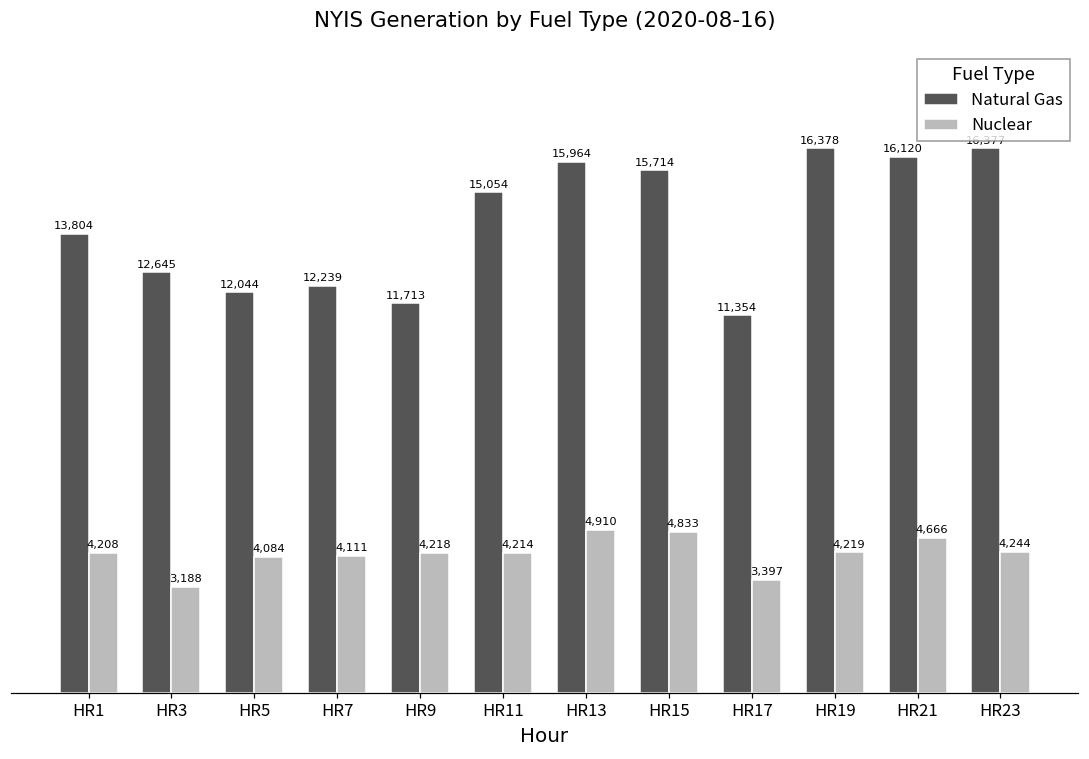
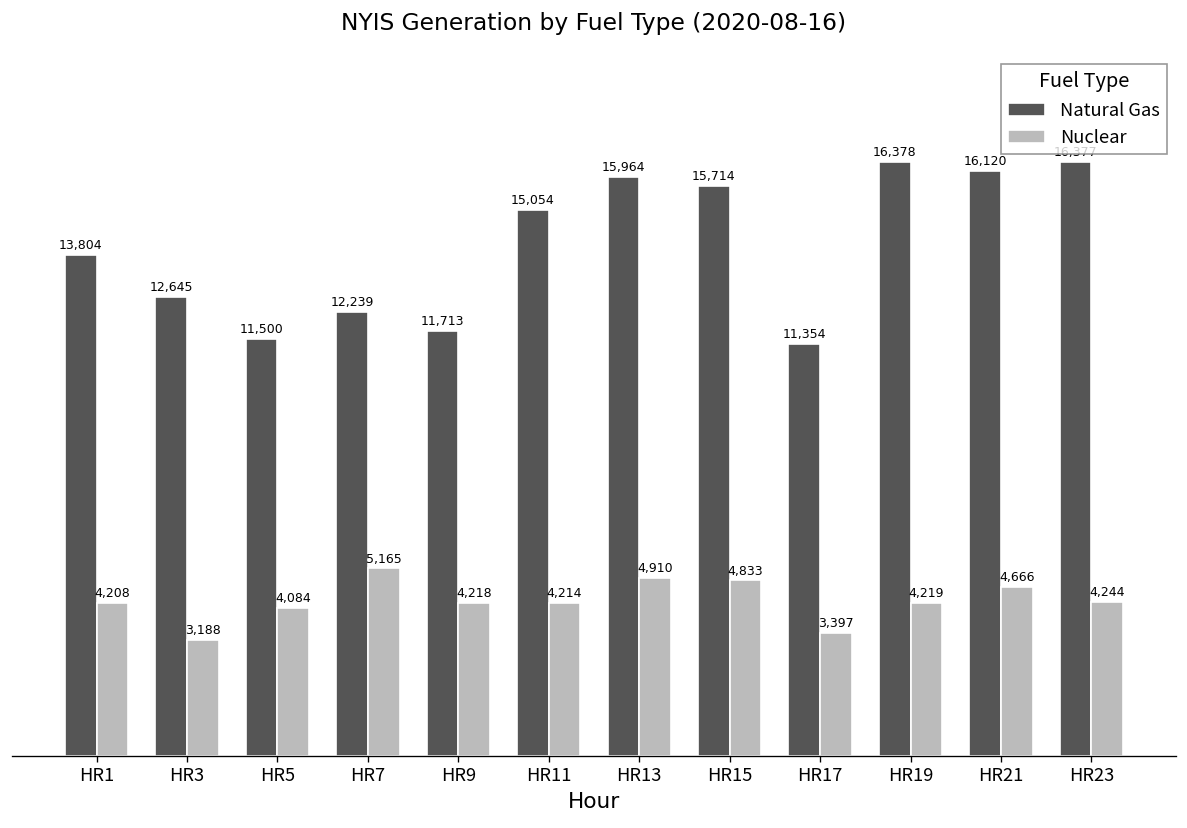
  {
    "Natural Gas": {
      "HR1": "13,804",
      "HR3": "12,645",
-     "HR5": "12,044",
+     "HR5": "11,500",
      "HR7": "12,239",
      "HR9": "11,713",
      "HR11": "15,054",
      "HR13": "15,964",
      "HR15": "15,714",
      "HR17": "11,354",
      "HR19": "16,378"
    },
    "Nuclear": {
      "HR1": "4,208",
      "HR3": "3,188",
      "HR5": "4,084",
-     "HR7": "4,111",
+     "HR7": "5,165",
      "HR9": "4,218",
      "HR11": "4,214",
      "HR13": "4,910",
      "HR15": "4,833",
      "HR17": "3,397",
      "HR19": "4,219",
      "HR21": "4,666",
      "HR23": "4,244"
    }
  }
